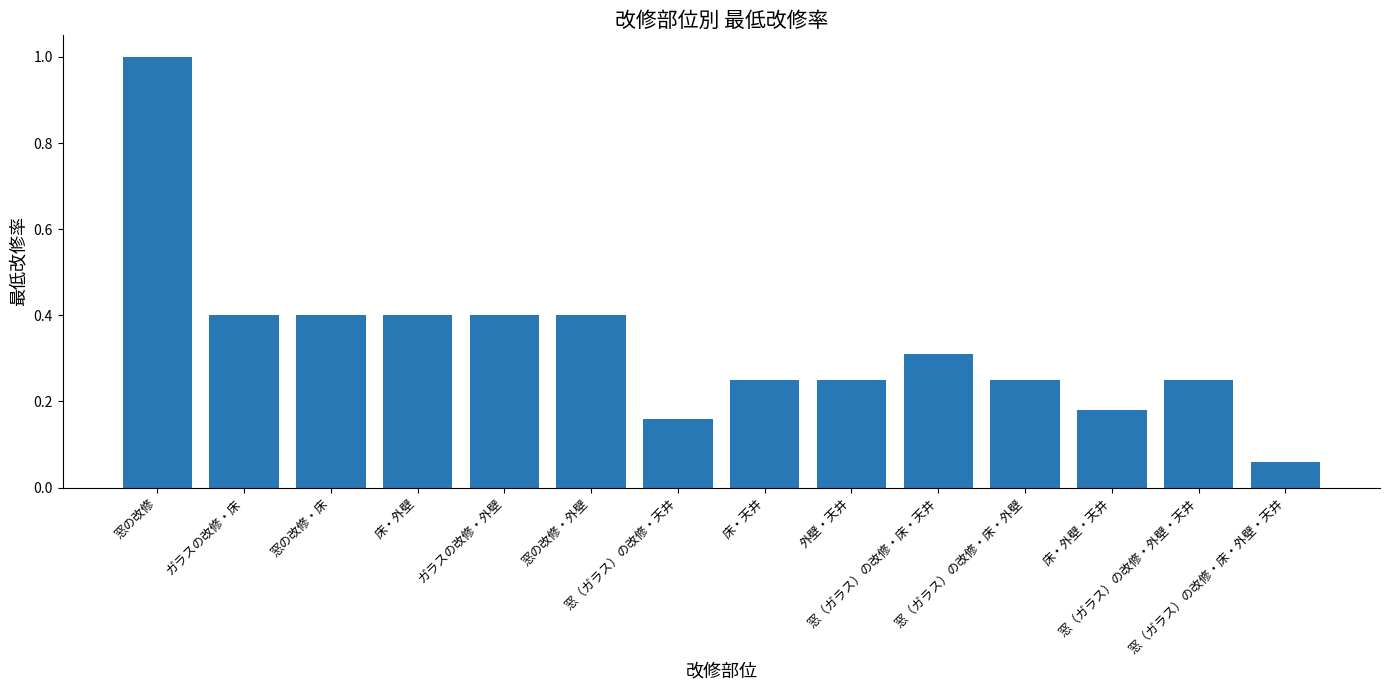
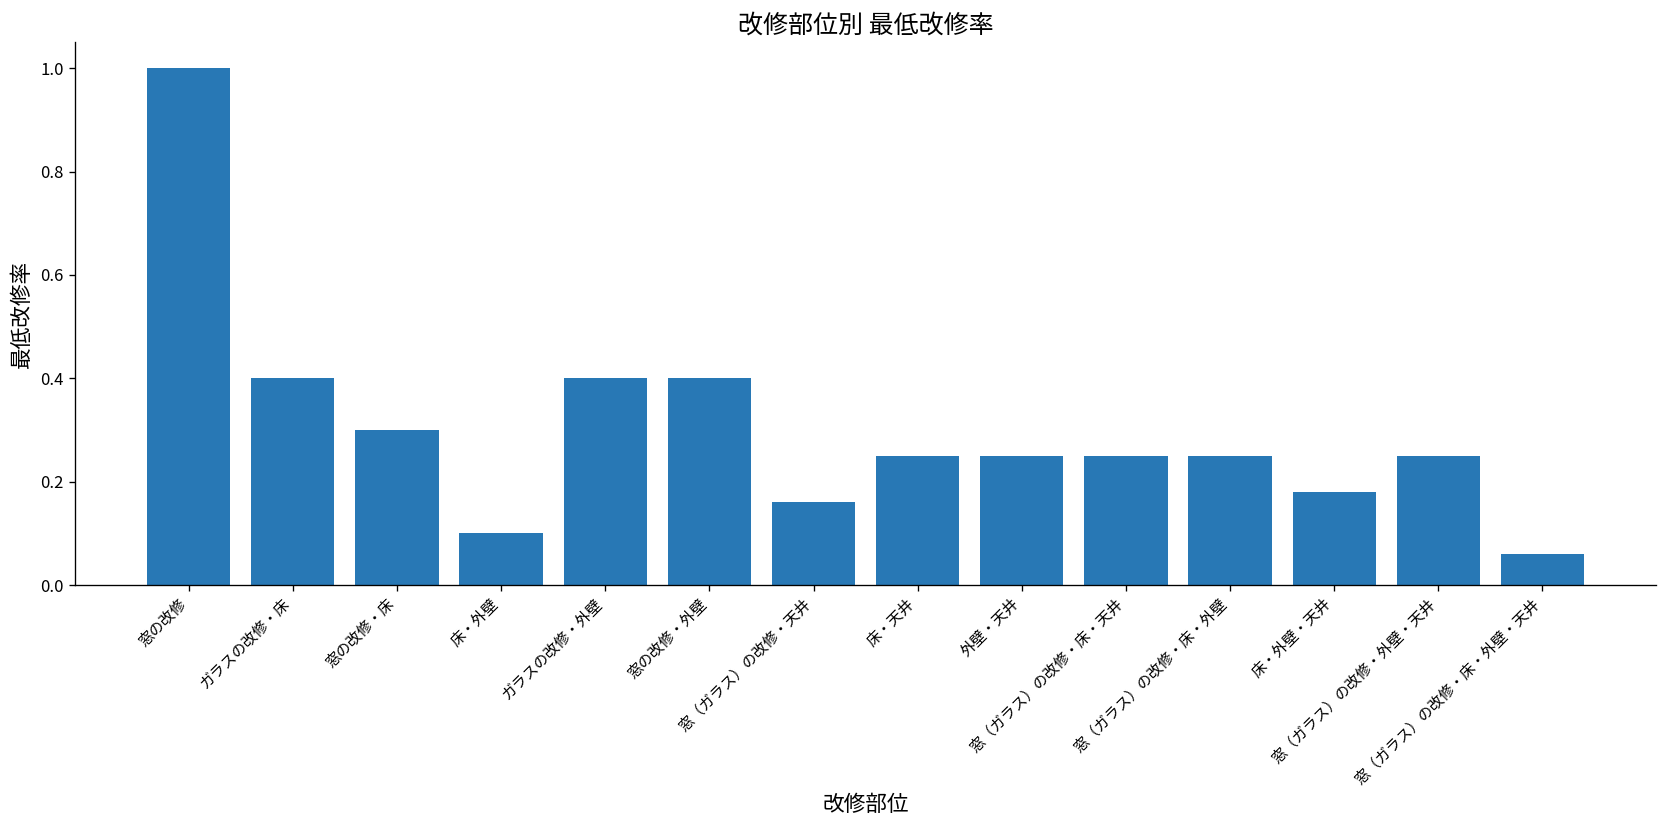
  {
    "窓の改修": 1.00,
    "ガラスの改修・床": 0.40,
-   "窓の改修・床": 0.4,
-   "床・外壁": 0.4,
+   "窓の改修・床": 0.3,
+   "床・外壁": 0.1,
    "ガラスの改修・外壁": 0.40,
    "窓の改修・外壁": 0.40,
    "窓（ガラス）の改修・天井": 0.16,
    "床・天井": 0.25,
    "外壁・天井": 0.25,
-   "窓（ガラス）の改修・床・天井": 0.31,
+   "窓（ガラス）の改修・床・天井": 0.25,
    "窓（ガラス）の改修・床・外壁": 0.25,
    "床・外壁・天井": 0.18,
    "窓（ガラス）の改修・外壁・天井": 0.25,
    "窓（ガラス）の改修・床・外壁・天井": 0.06
  }
